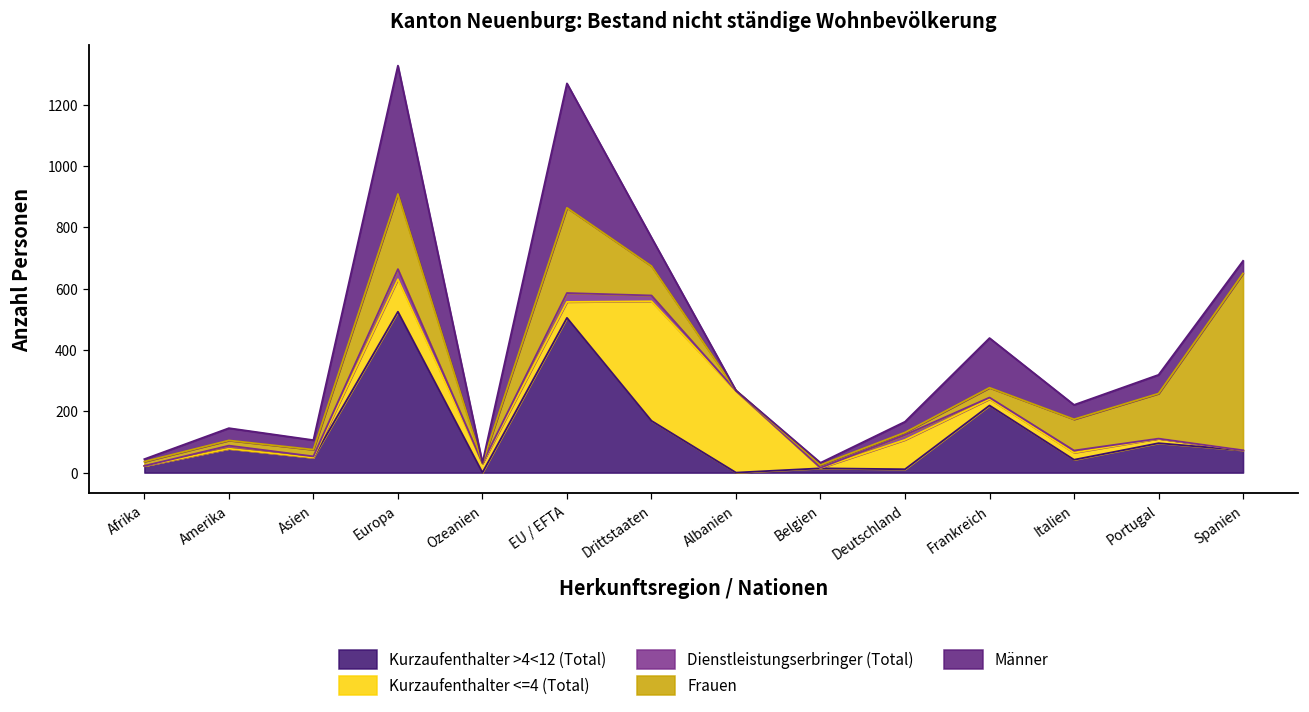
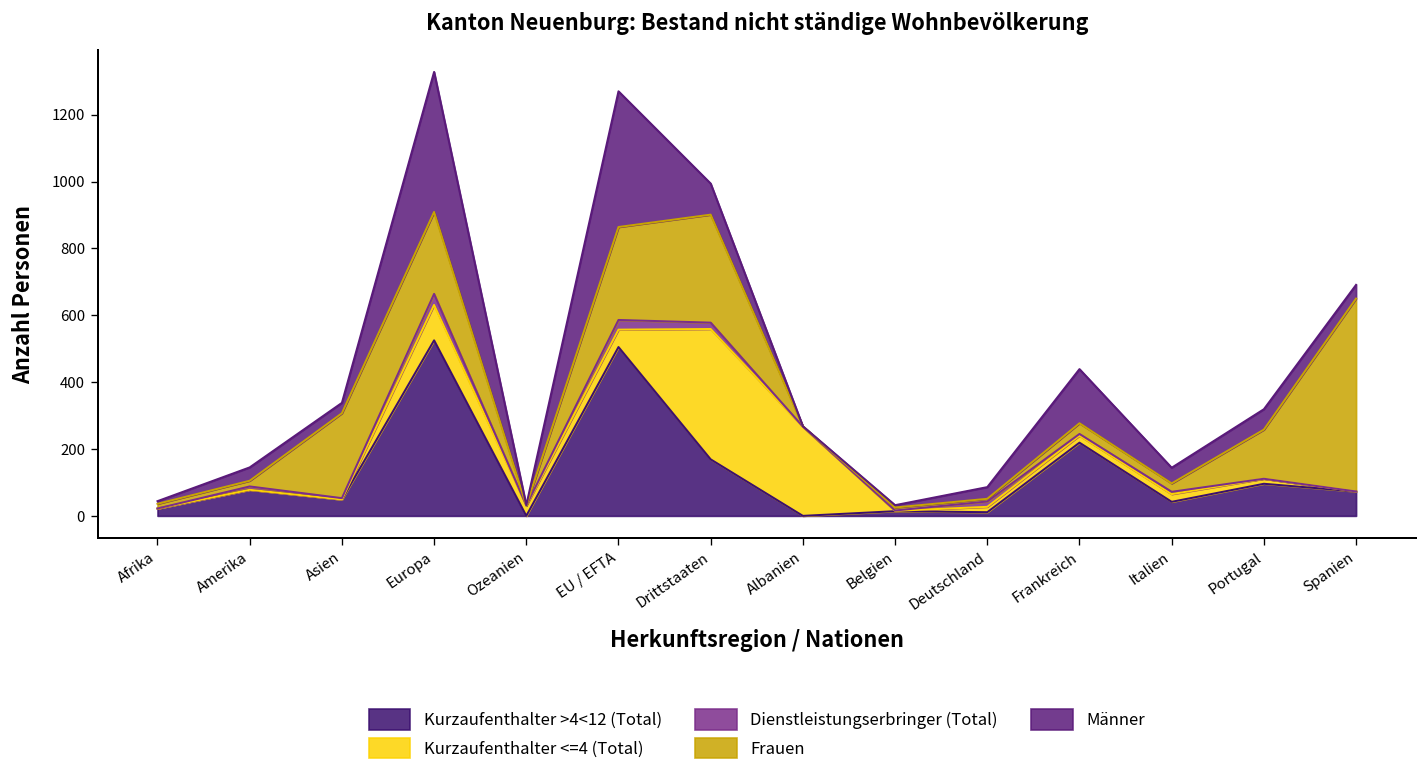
  {
    "Kurzaufenthalter <=4 (Total)": {
      "Europa": 110,
      "EU / EFTA": 50,
      "Drittstaaten": 390,
-     "Deutschland": 100
+     "Deutschland": 20
    },
    "Frauen": {
      "Amerika": 20,
-     "Asien": 20,
+     "Asien": 250,
      "Europa": 250,
      "EU / EFTA": 280,
-     "Drittstaaten": 100,
+     "Drittstaaten": 320,
      "Frankreich": 30,
-     "Italien": 100,
+     "Italien": 30,
      "Portugal": 150,
      "Spanien": 580
    }
  }
